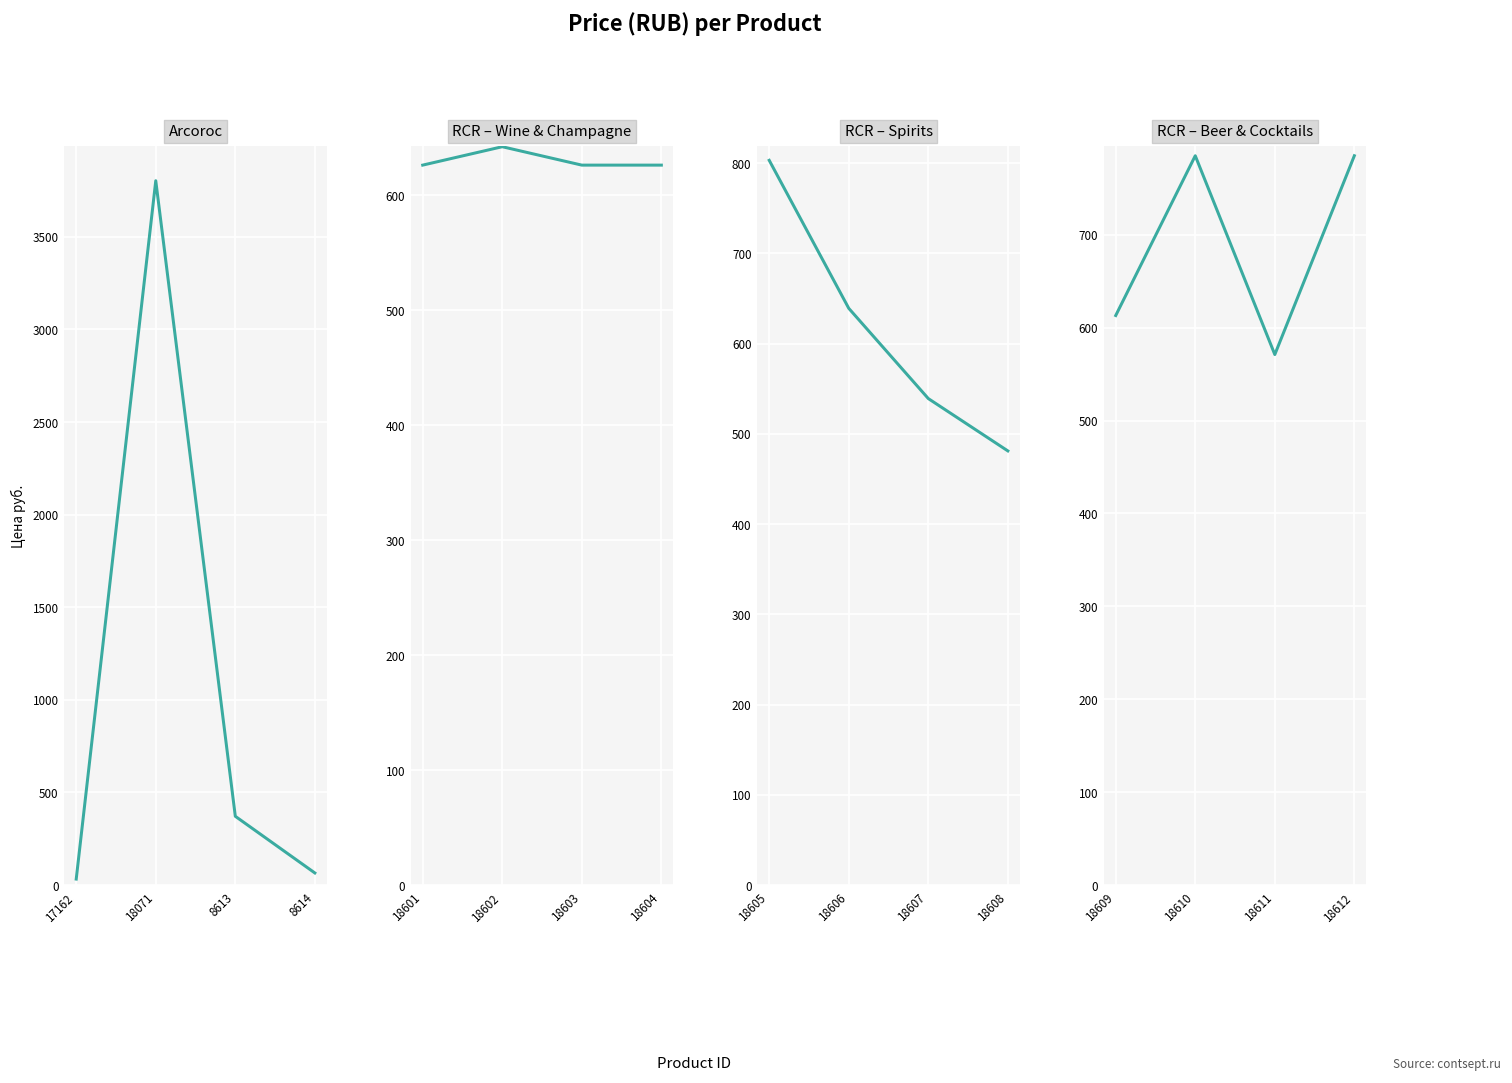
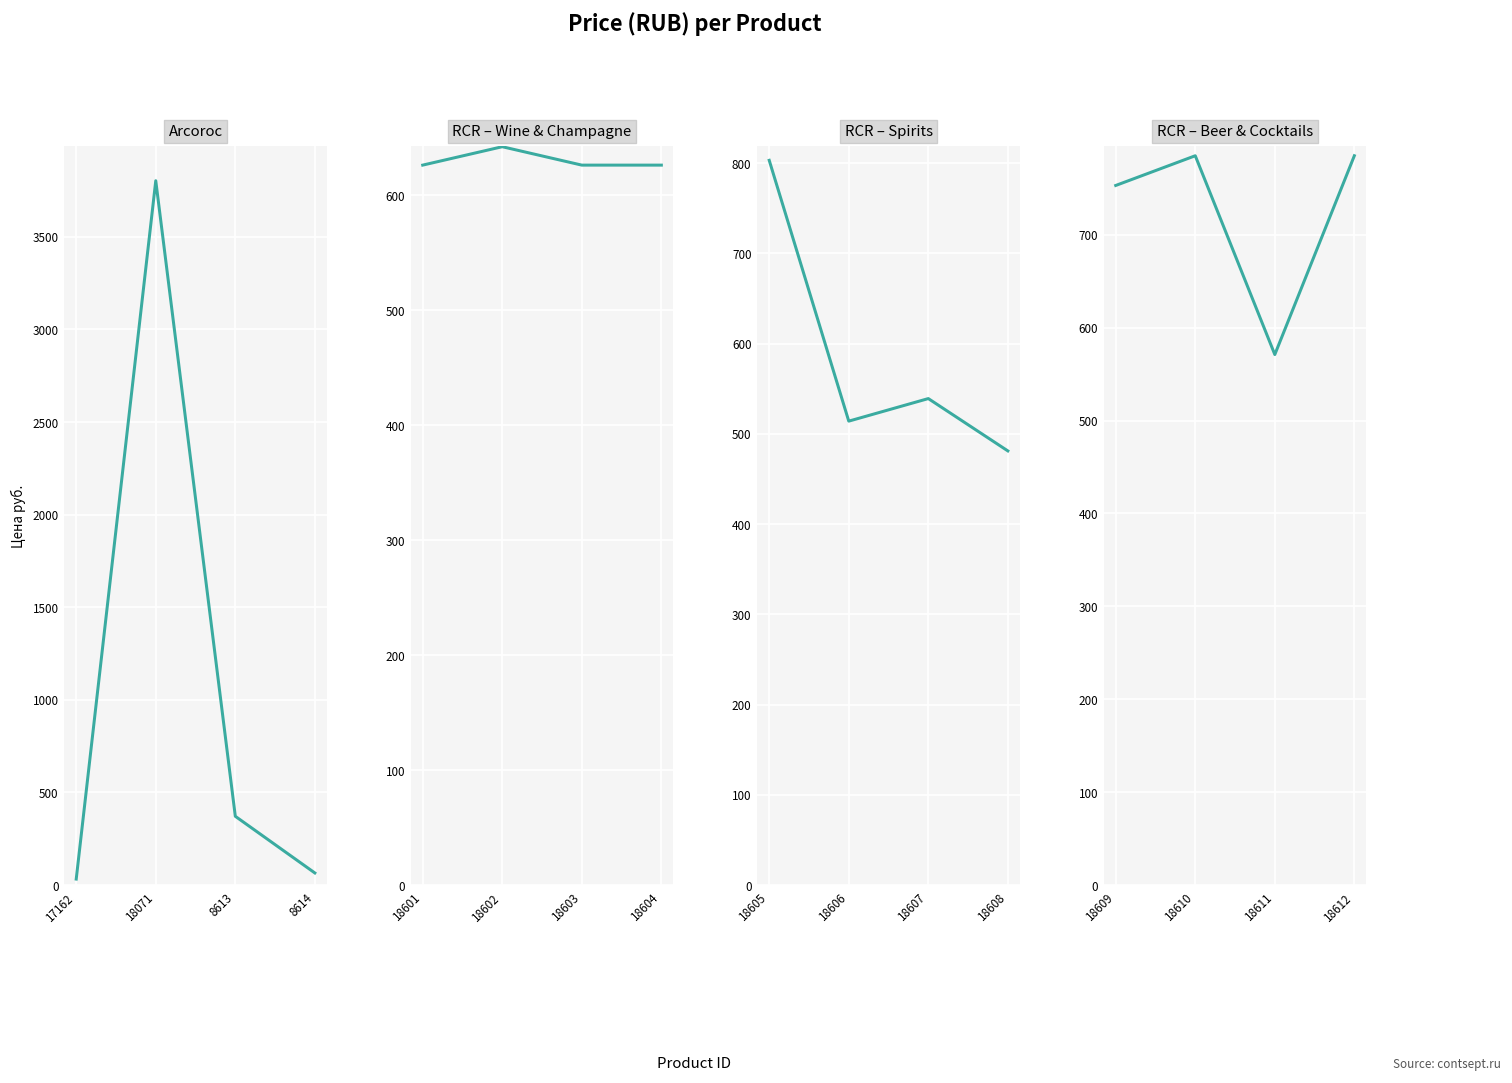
  {
    "Arcoroc": {
      "17162": 30,
      "18071": 3800,
      "8613": 370,
      "8614": 70
    },
    "RCR – Wine & Champagne": {
      "18601": 630,
      "18602": 640,
      "18603": 630,
      "18604": 630
    },
    "RCR – Spirits": {
      "18605": 800,
-     "18606": 640,
+     "18606": 510,
      "18607": 540,
      "18608": 480
    },
    "RCR – Beer & Cocktails": {
-     "18609": 610,
+     "18609": 750,
      "18610": 790,
      "18611": 570,
      "18612": 790
    }
  }
